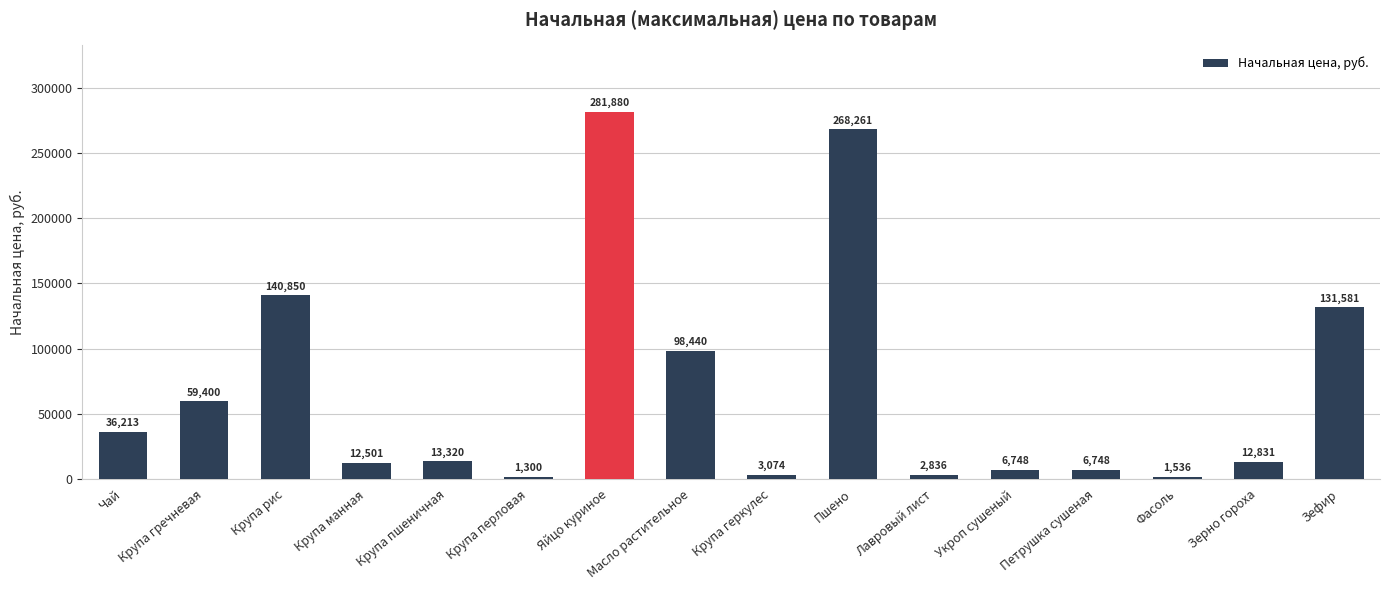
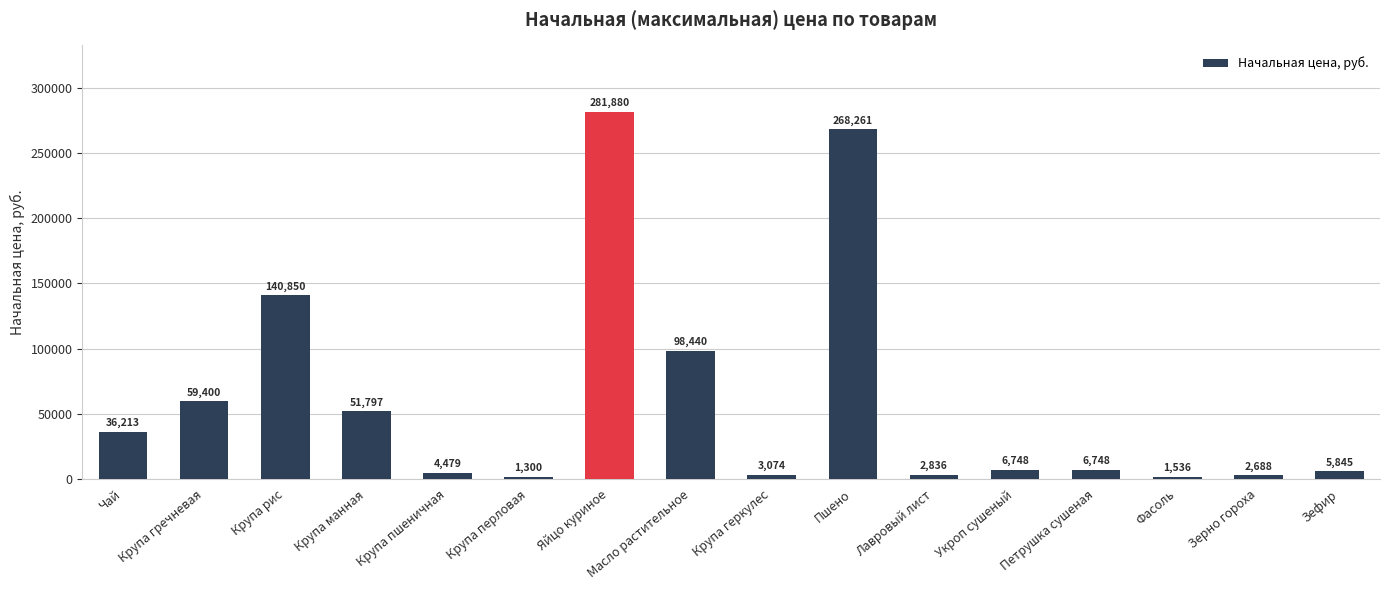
  {
    "Чай": "36,213",
    "Крупа гречневая": "59,400",
    "Крупа рис": "140,850",
-   "Крупа манная": "12,501",
-   "Крупа пшеничная": "13,320",
+   "Крупа манная": "51,797",
+   "Крупа пшеничная": "4,479",
    "Крупа перловая": "1,300",
    "Яйцо куриное": "281,880",
    "Масло растительное": "98,440",
    "Крупа геркулес": "3,074",
    "Пшено": "268,261",
    "Лавровый лист": "2,836",
    "Укроп сушеный": "6,748",
    "Петрушка сушеная": "6,748",
    "Фасоль": "1,536",
-   "Зерно гороха": "12,831",
-   "Зефир": "131,581"
+   "Зерно гороха": "2,688",
+   "Зефир": "5,845"
  }
